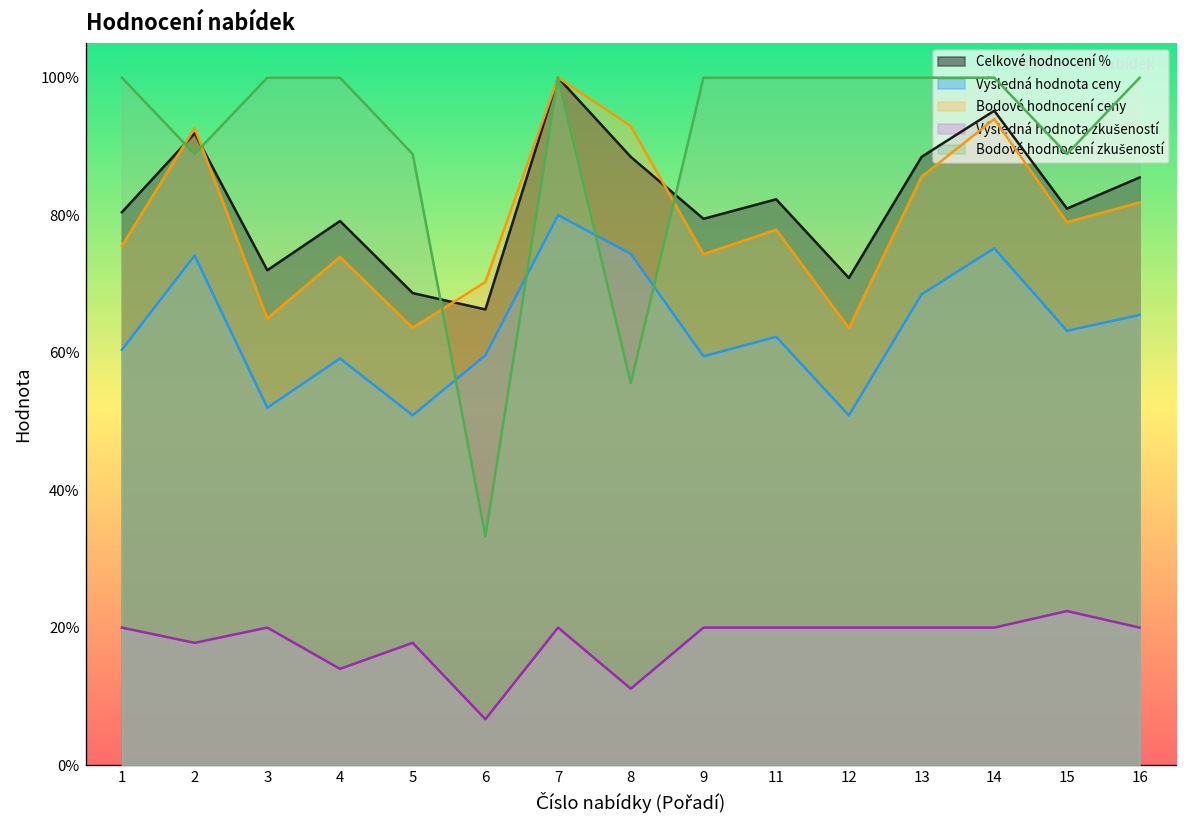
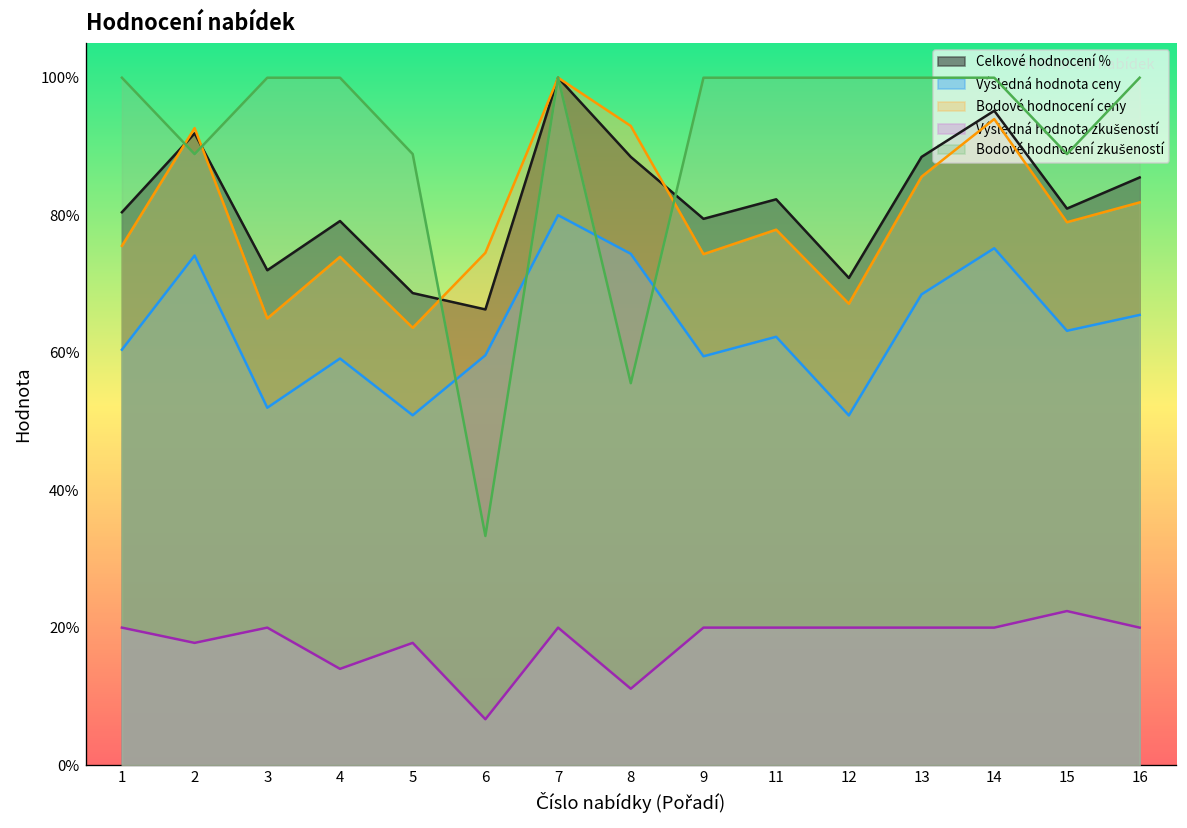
  {
    "Celkové hodnocení %": {
      "1": "80%",
      "2": "92%",
      "3": "72%",
      "4": "79%",
      "5": "69%",
      "6": "66%",
      "8": "88%",
      "9": "79%",
      "11": "82%",
      "12": "71%",
      "13": "88%",
      "15": "81%",
      "16": "85%"
    },
    "Výsledná hodnota ceny": {
      "1": "60%",
      "2": "74%",
      "3": "52%",
      "4": "59%",
      "5": "51%",
      "6": "60%",
      "7": "80%",
      "8": "74%",
      "9": "59%",
      "11": "62%",
      "12": "51%",
      "13": "68%",
      "14": "75%",
      "15": "63%",
      "16": "65%"
    },
    "Bodové hodnocení ceny": {
      "1": "76%",
      "2": "93%",
      "3": "65%",
      "4": "74%",
      "5": "64%",
-     "6": "70%",
+     "6": "75%",
      "8": "93%",
      "9": "74%",
      "11": "78%",
-     "12": "64%",
+     "12": "67%",
      "13": "86%",
      "15": "79%",
      "16": "82%"
    },
    "Výsledná hodnota zkušeností": {
      "1": "20%",
      "2": "18%",
      "3": "20%",
      "4": "14%",
      "5": "18%",
      "6": "7%",
      "7": "20%",
      "8": "11%",
      "9": "20%",
      "11": "20%",
      "12": "20%",
      "13": "20%",
      "14": "20%",
      "15": "22%",
      "16": "20%"
    },
    "Bodové hodnocení zkušeností": {
      "1": "100%",
      "2": "89%",
      "3": "100%",
      "4": "100%",
      "5": "89%",
      "6": "33%",
      "8": "56%",
      "9": "100%",
      "11": "100%",
      "12": "100%",
      "13": "100%",
      "15": "89%"
    }
  }
